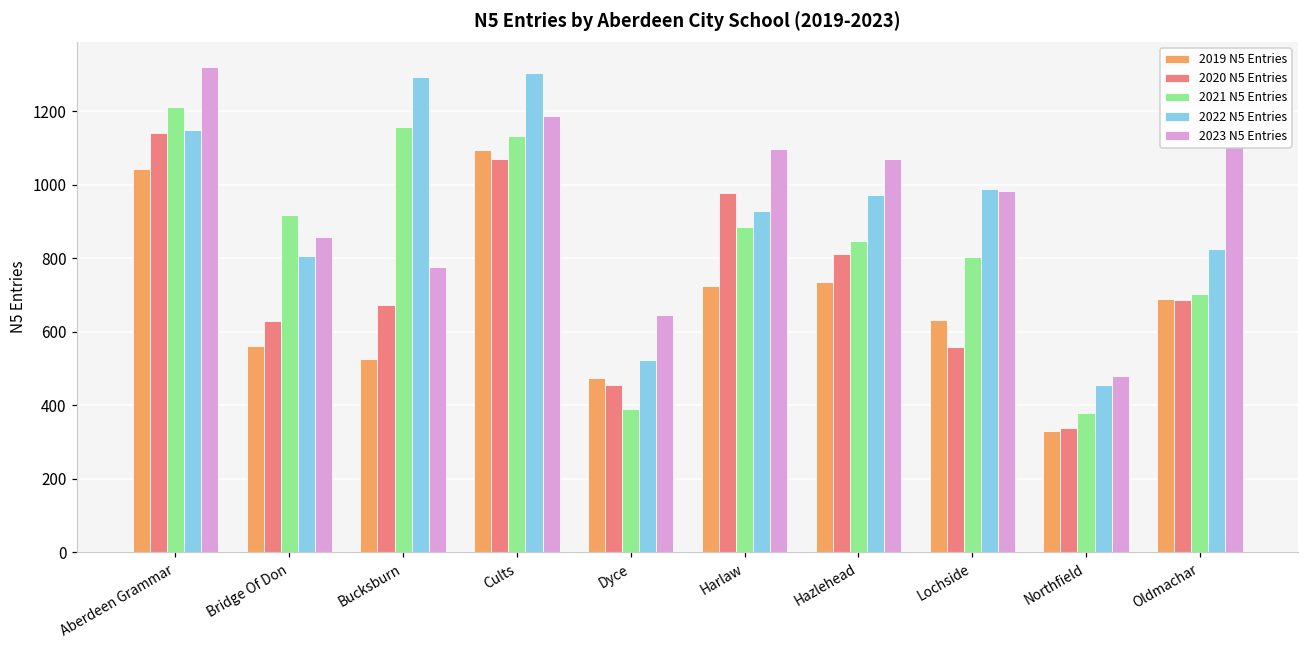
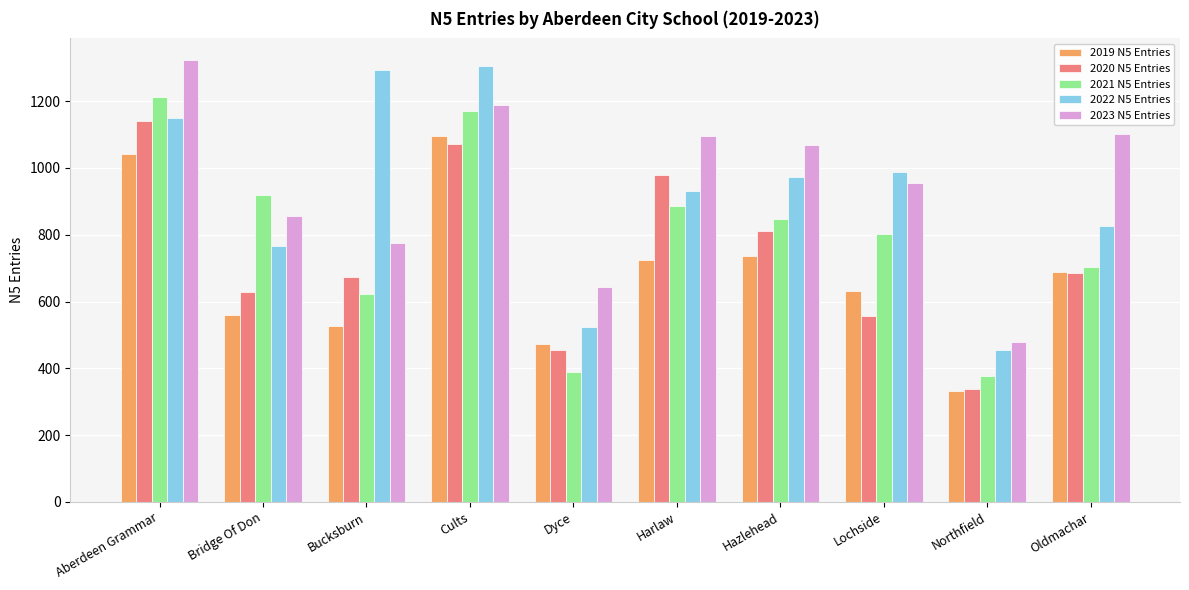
  {
    "2021 N5 Entries": {
      "Aberdeen Grammar": 1210,
      "Bridge Of Don": 920,
-     "Bucksburn": 1160,
-     "Cults": 1130,
+     "Bucksburn": 620,
+     "Cults": 1170,
      "Dyce": 390,
      "Harlaw": 890,
      "Hazlehead": 850,
      "Lochside": 800,
      "Northfield": 380,
      "Oldmachar": 700
    },
    "2022 N5 Entries": {
      "Aberdeen Grammar": 1150,
-     "Bridge Of Don": 810,
+     "Bridge Of Don": 770,
      "Bucksburn": 1290,
      "Cults": 1300,
      "Dyce": 520,
      "Harlaw": 930,
      "Hazlehead": 970,
      "Lochside": 990,
      "Northfield": 460,
      "Oldmachar": 830
    },
    "2023 N5 Entries": {
      "Aberdeen Grammar": 1320,
      "Bridge Of Don": 860,
      "Bucksburn": 780,
      "Cults": 1190,
      "Dyce": 650,
      "Harlaw": 1100,
      "Hazlehead": 1070,
-     "Lochside": 980,
+     "Lochside": 950,
      "Northfield": 480,
      "Oldmachar": 1100
    }
  }
